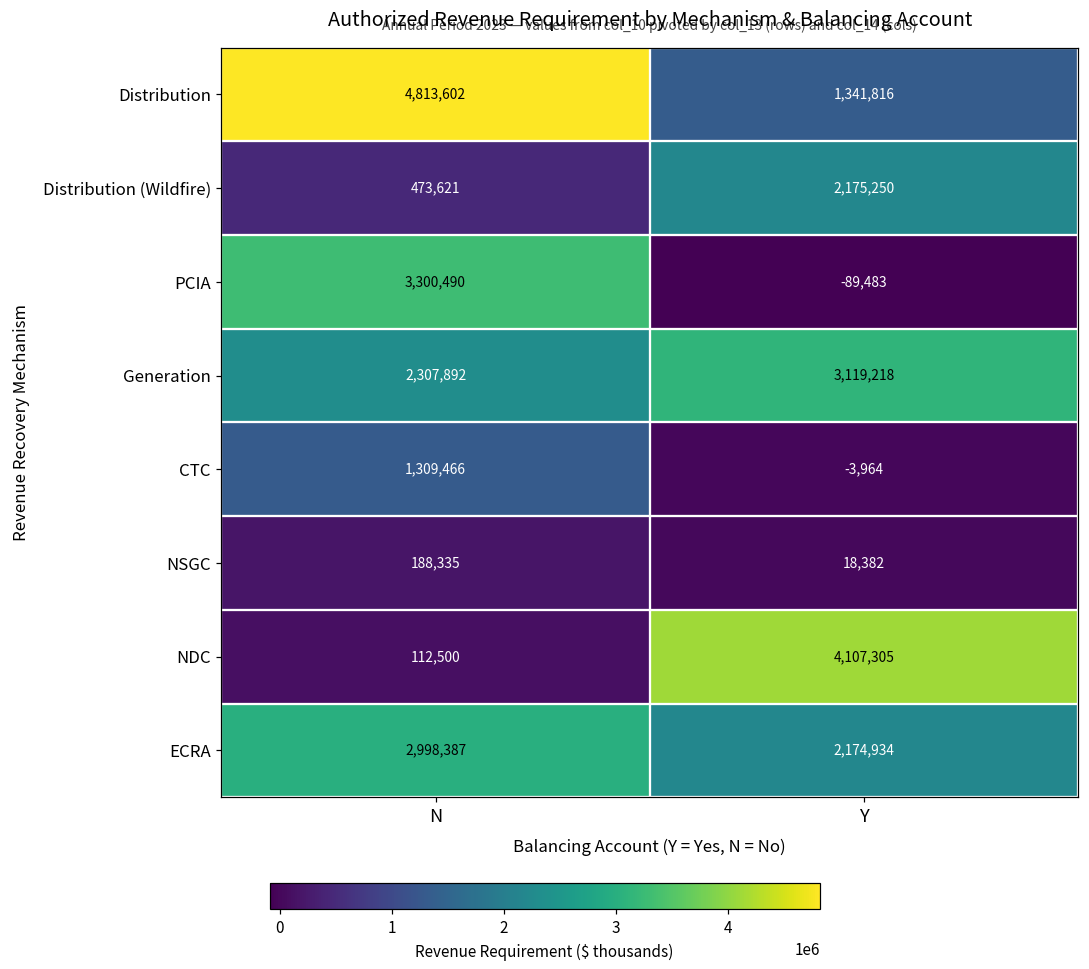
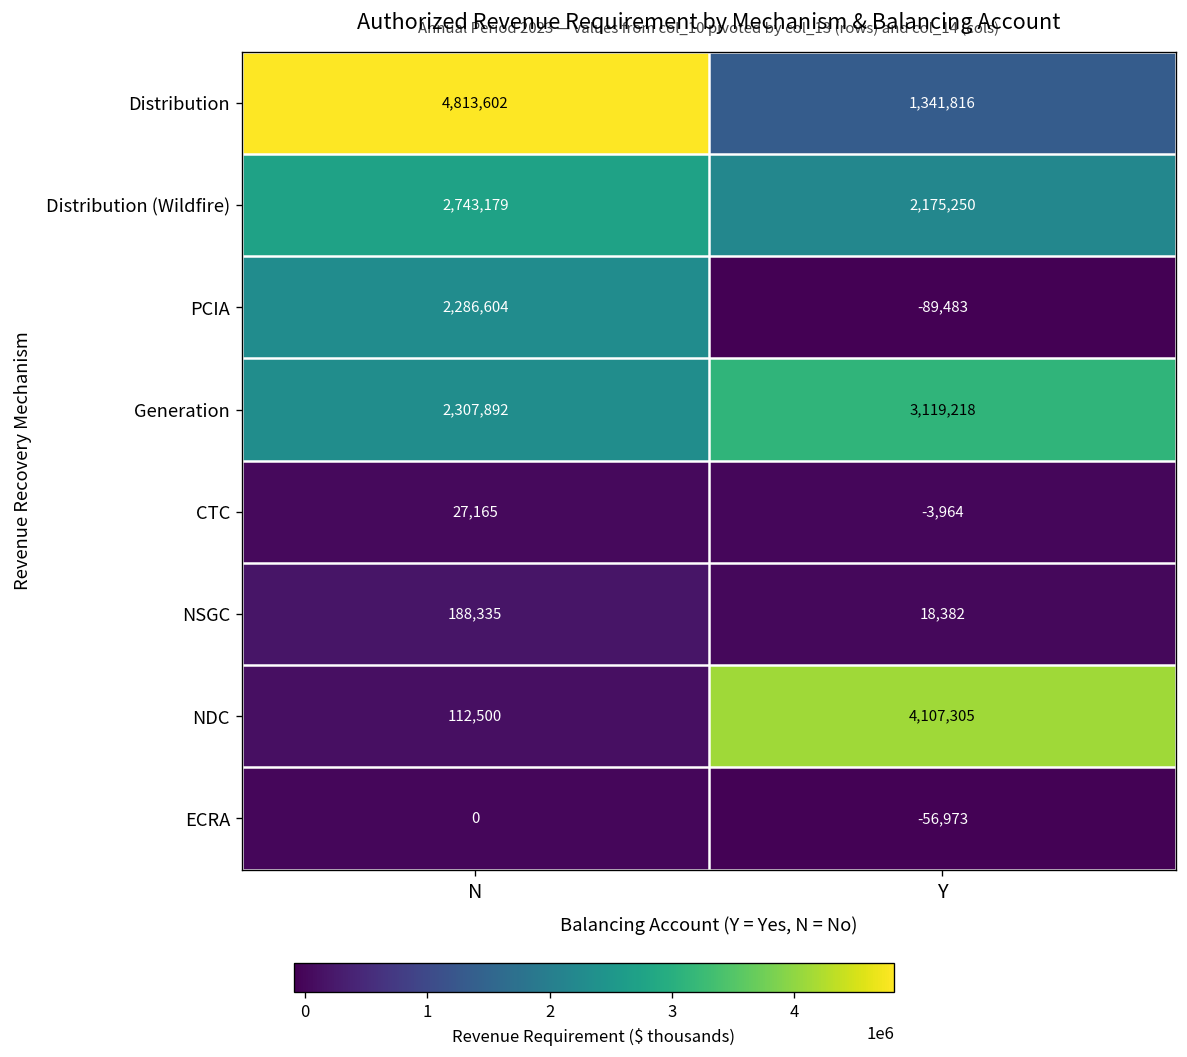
  {
    "Distribution": {
      "N": "4,813,602",
      "Y": "1,341,816"
    },
    "Distribution (Wildfire)": {
-     "N": "473,621",
+     "N": "2,743,179",
      "Y": "2,175,250"
    },
    "PCIA": {
-     "N": "3,300,490",
+     "N": "2,286,604",
      "Y": "-89,483"
    },
    "Generation": {
      "N": "2,307,892",
      "Y": "3,119,218"
    },
    "CTC": {
-     "N": "1,309,466",
+     "N": "27,165",
      "Y": "-3,964"
    },
    "NSGC": {
      "N": "188,335",
      "Y": "18,382"
    },
    "NDC": {
      "N": "112,500",
      "Y": "4,107,305"
    },
    "ECRA": {
-     "N": "2,998,387",
-     "Y": "2,174,934"
+     "N": "0",
+     "Y": "-56,973"
    }
  }
